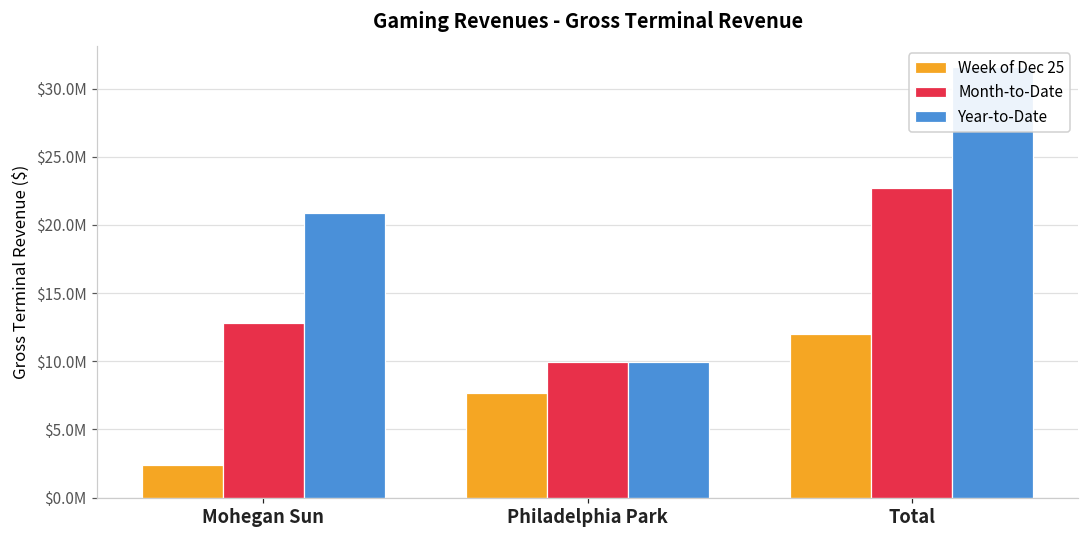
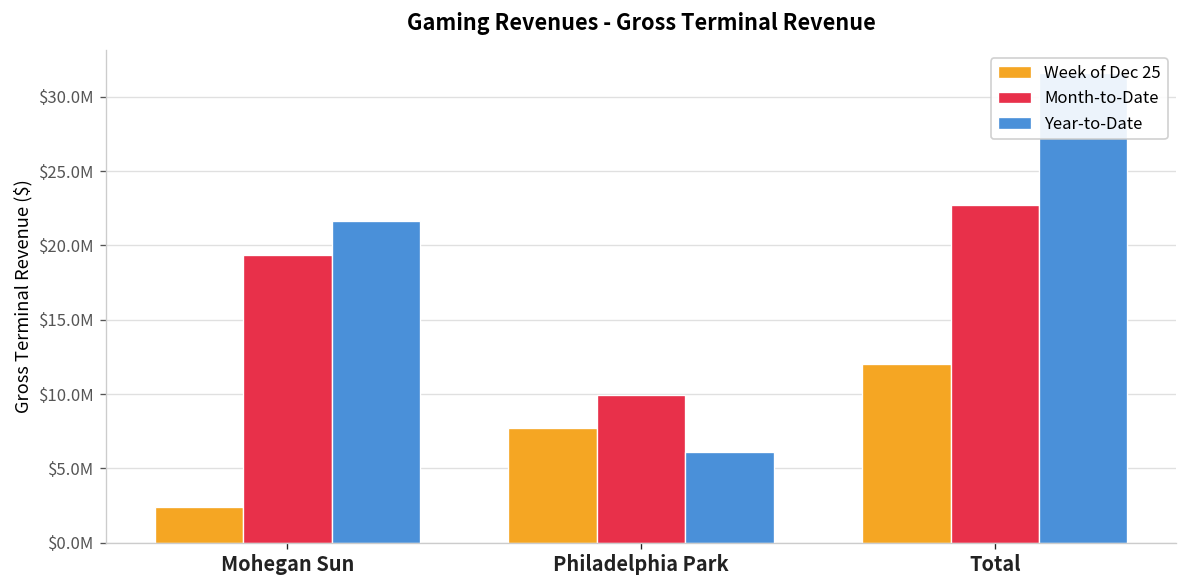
  {
    "Week of Dec 25": {
      "Mohegan Sun": "$2400000",
      "Philadelphia Park": "$7700000",
      "Total": "$12000000"
    },
    "Month-to-Date": {
-     "Mohegan Sun": "$12800000",
+     "Mohegan Sun": "$19300000",
      "Philadelphia Park": "$9900000",
      "Total": "$22700000"
    },
    "Year-to-Date": {
-     "Mohegan Sun": "$20900000",
-     "Philadelphia Park": "$9900000"
+     "Mohegan Sun": "$21700000",
+     "Philadelphia Park": "$6100000"
    }
  }
